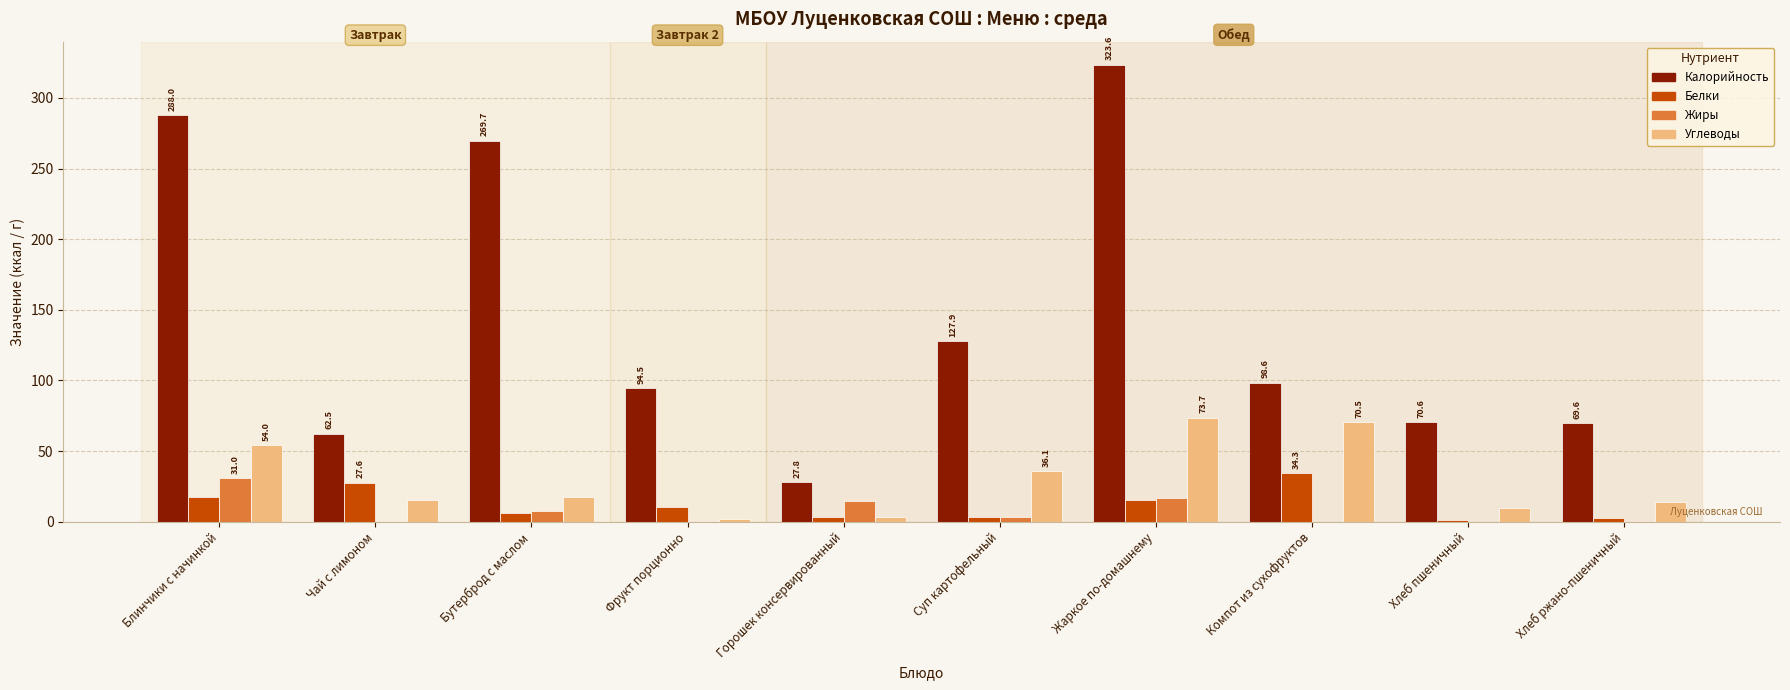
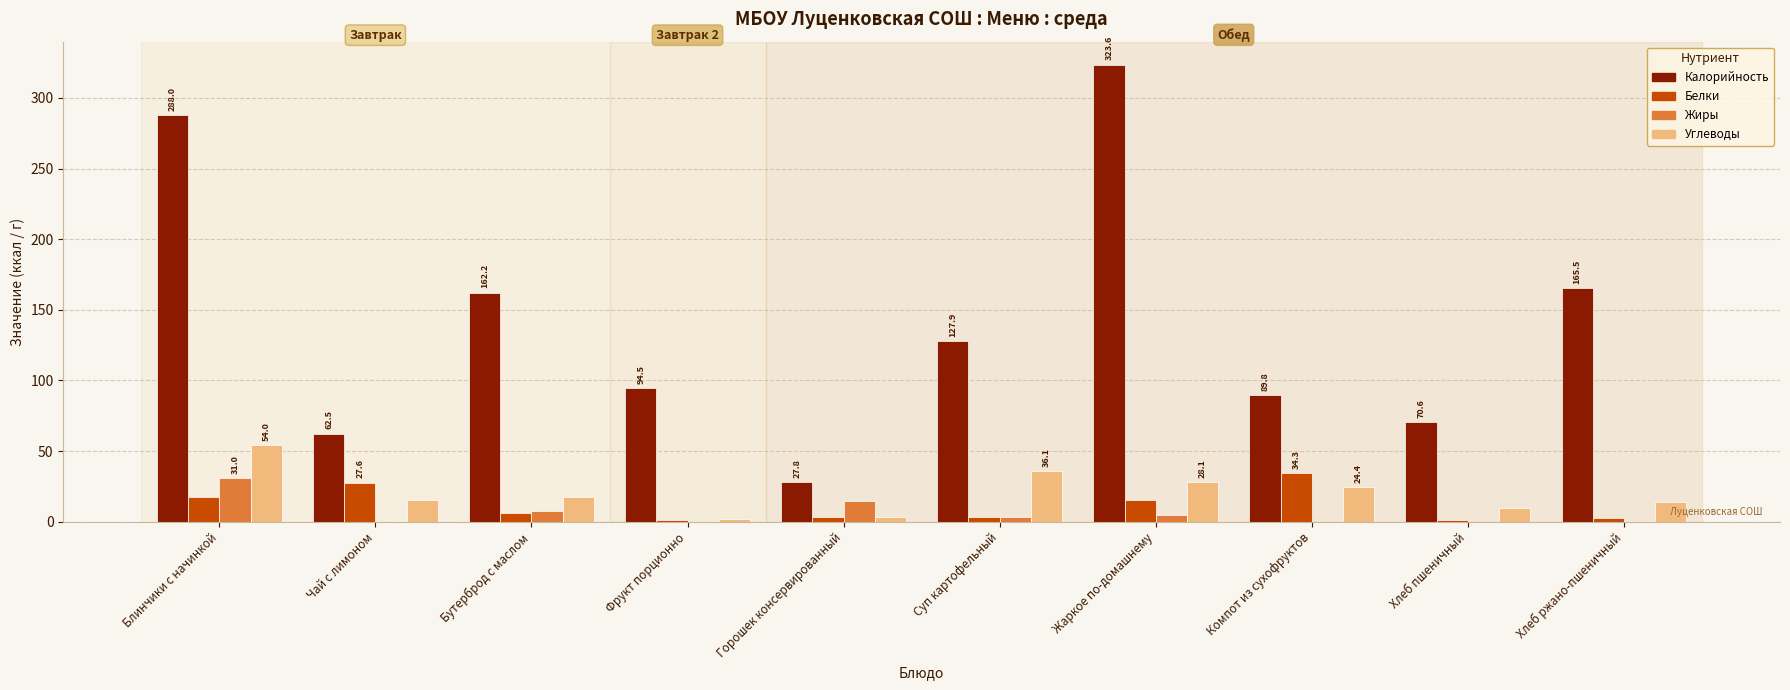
  {
    "Калорийность": {
      "Блинчики с начинкой": 288.0,
      "Чай с лимоном": 62.5,
-     "Бутерброд с маслом": 269.7,
+     "Бутерброд с маслом": 162.2,
      "Фрукт порционно": 94.5,
      "Горошек консервированный": 27.8,
      "Суп картофельный": 127.9,
      "Жаркое по-домашнему": 323.6,
-     "Компот из сухофруктов": 98.6,
+     "Компот из сухофруктов": 89.8,
      "Хлеб пшеничный": 70.6,
-     "Хлеб ржано-пшеничный": 69.6
+     "Хлеб ржано-пшеничный": 165.5
    },
    "Белки": {
      "Блинчики с начинкой": 17,
      "Бутерброд с маслом": 6,
-     "Фрукт порционно": 11,
+     "Фрукт порционно": 2,
      "Горошек консервированный": 3,
      "Суп картофельный": 3,
      "Жаркое по-домашнему": 16,
      "Хлеб ржано-пшеничный": 3
    },
    "Жиры": {
      "Чай с лимоном": 0,
      "Бутерброд с маслом": 7,
      "Горошек консервированный": 15,
      "Суп картофельный": 4,
-     "Жаркое по-домашнему": 17,
+     "Жаркое по-домашнему": 5,
      "Компот из сухофруктов": 0
    },
    "Углеводы": {
      "Блинчики с начинкой": 54.0,
      "Суп картофельный": 36.1,
-     "Жаркое по-домашнему": 73.7,
-     "Компот из сухофруктов": 70.5
+     "Жаркое по-домашнему": 28.1,
+     "Компот из сухофруктов": 24.4
    }
  }
